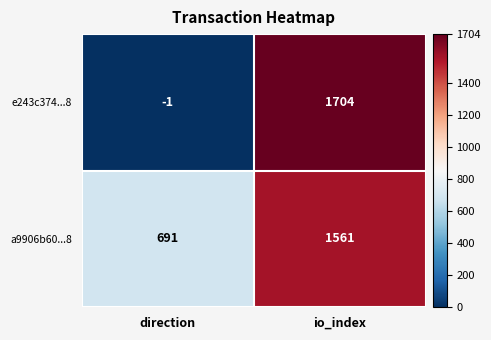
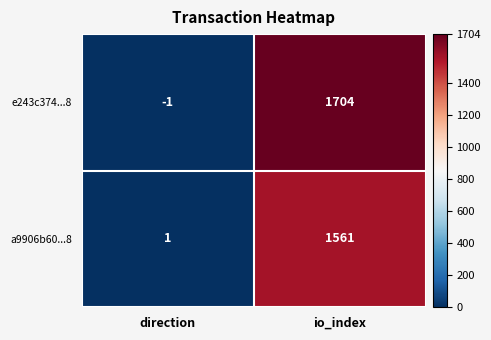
  {
    "e243c374...8": {
      "direction": -1,
      "io_index": 1704
    },
    "a9906b60...8": {
-     "direction": 691,
+     "direction": 1,
      "io_index": 1561
    }
  }
